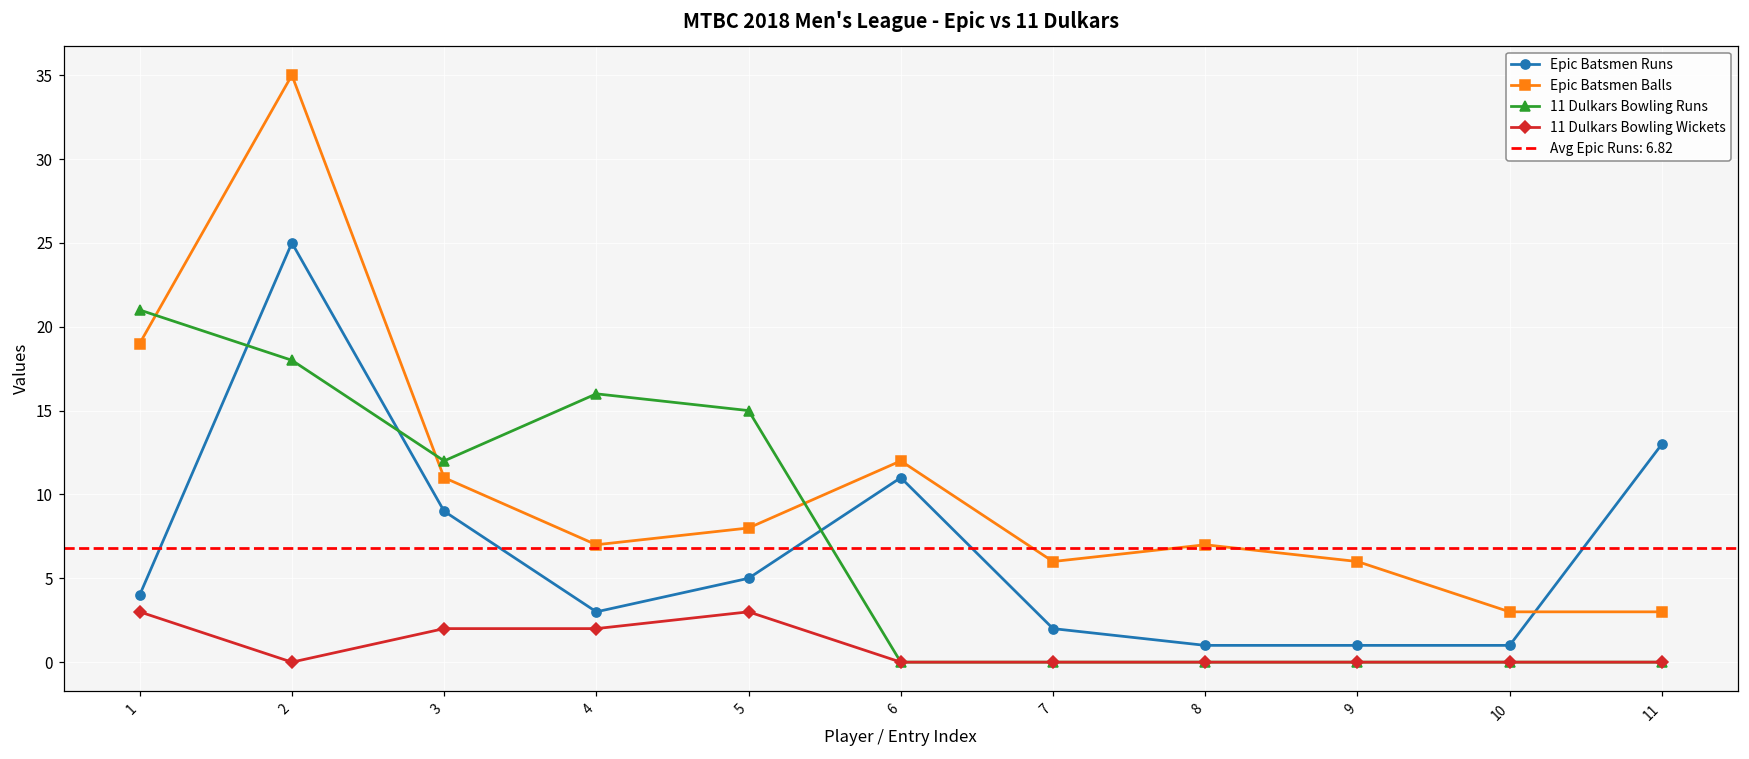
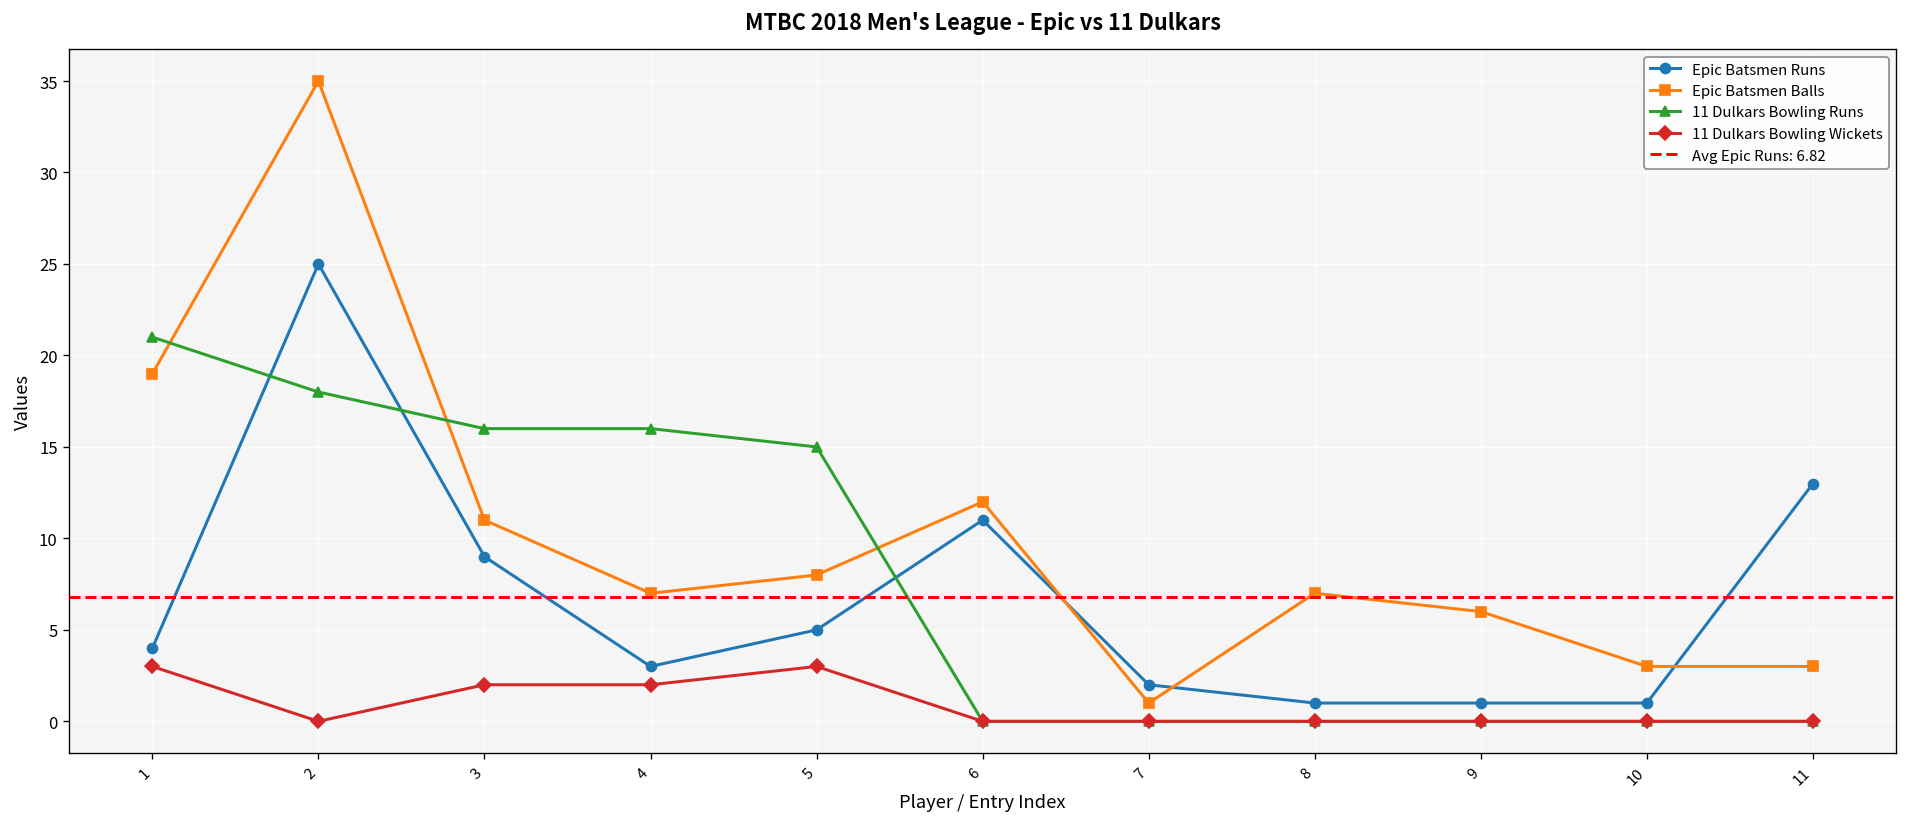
  {
    "Epic Batsmen Runs": {
      "1": 4,
      "2": 25,
      "3": 9,
      "4": 3,
      "5": 5,
      "6": 11,
      "7": 2,
      "8": 1,
      "9": 1,
      "10": 1,
      "11": 13
    },
    "Epic Batsmen Balls": {
      "1": 19,
      "2": 35,
      "3": 11,
      "4": 7,
      "5": 8,
      "6": 12,
-     "7": 6,
+     "7": 1,
      "8": 7,
      "9": 6,
      "10": 3,
      "11": 3
    },
    "11 Dulkars Bowling Runs": {
      "1": 21,
      "2": 18,
-     "3": 12,
+     "3": 16,
      "4": 16,
      "5": 15
    },
    "11 Dulkars Bowling Wickets": {
      "1": 3,
      "2": 0,
      "3": 2,
      "4": 2,
      "5": 3
    }
  }
